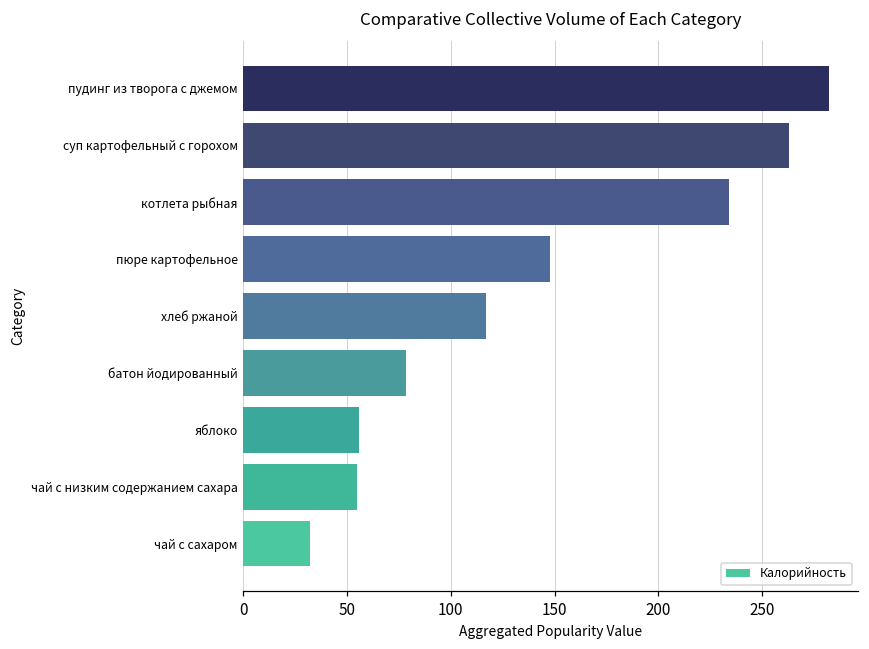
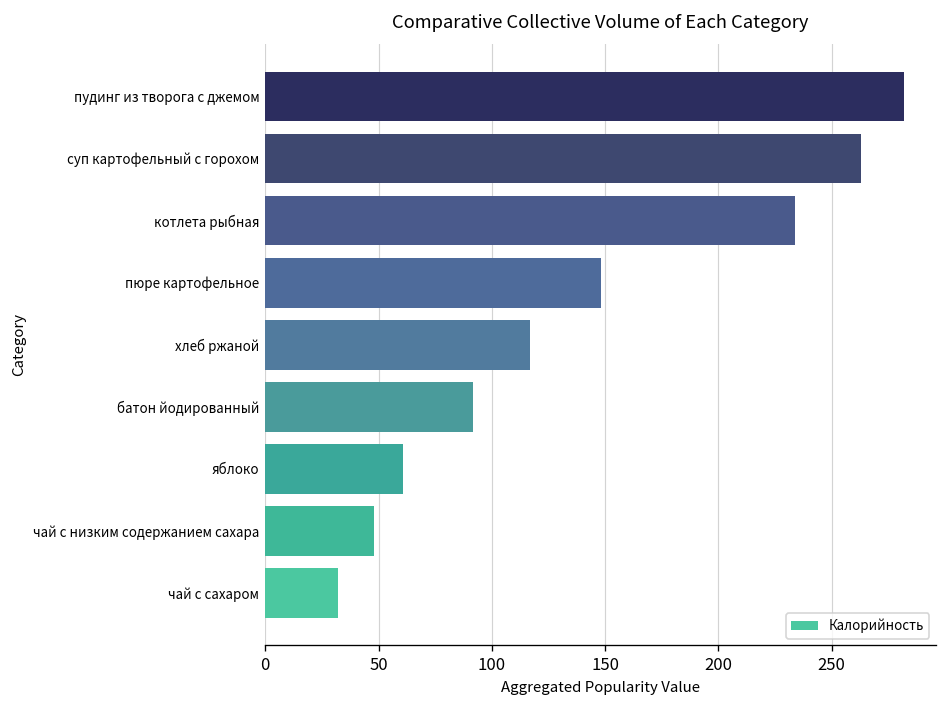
  {
    "пудинг из творога с джемом": 282,
    "суп картофельный с горохом": 263,
    "котлета рыбная": 234,
    "пюре картофельное": 148,
    "хлеб ржаной": 117,
-   "батон йодированный": 78,
-   "яблоко": 56,
-   "чай с низким содержанием сахара": 55,
+   "батон йодированный": 92,
+   "яблоко": 61,
+   "чай с низким содержанием сахара": 48,
    "чай с сахаром": 32
  }
